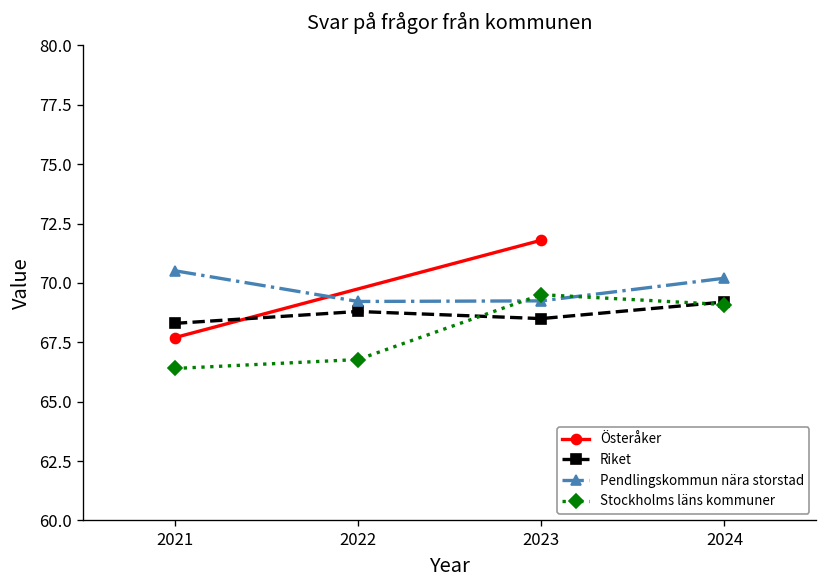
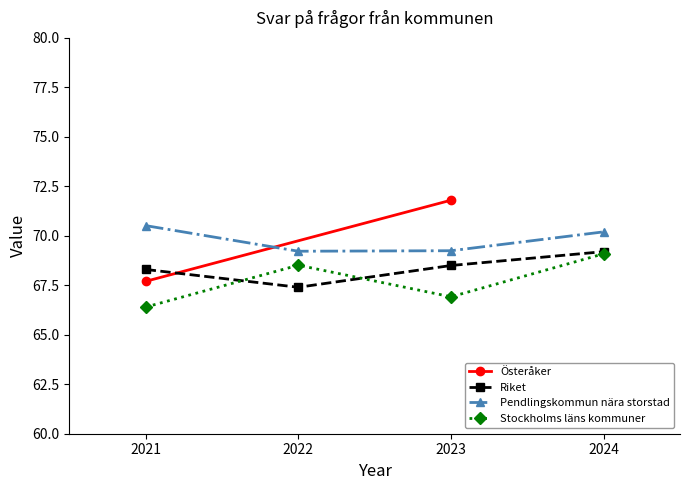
  {
    "Österåker": {
      "2021": 67.7,
      "2023": 71.8
    },
    "Riket": {
      "2021": 68.3,
-     "2022": 68.8,
+     "2022": 67.4,
      "2023": 68.5
    },
    "Pendlingskommun nära storstad": {
      "2021": 70.5,
      "2022": 69.2,
      "2023": 69.2,
      "2024": 70.2
    },
    "Stockholms läns kommuner": {
      "2021": 66.4,
-     "2022": 66.8,
-     "2023": 69.5
+     "2022": 68.5,
+     "2023": 66.9
    }
  }
